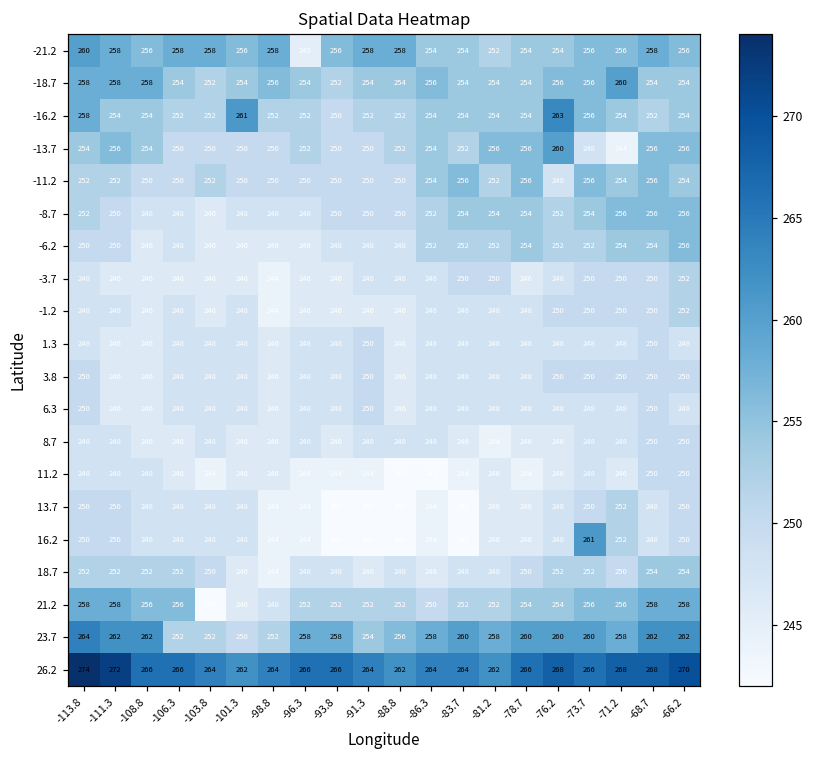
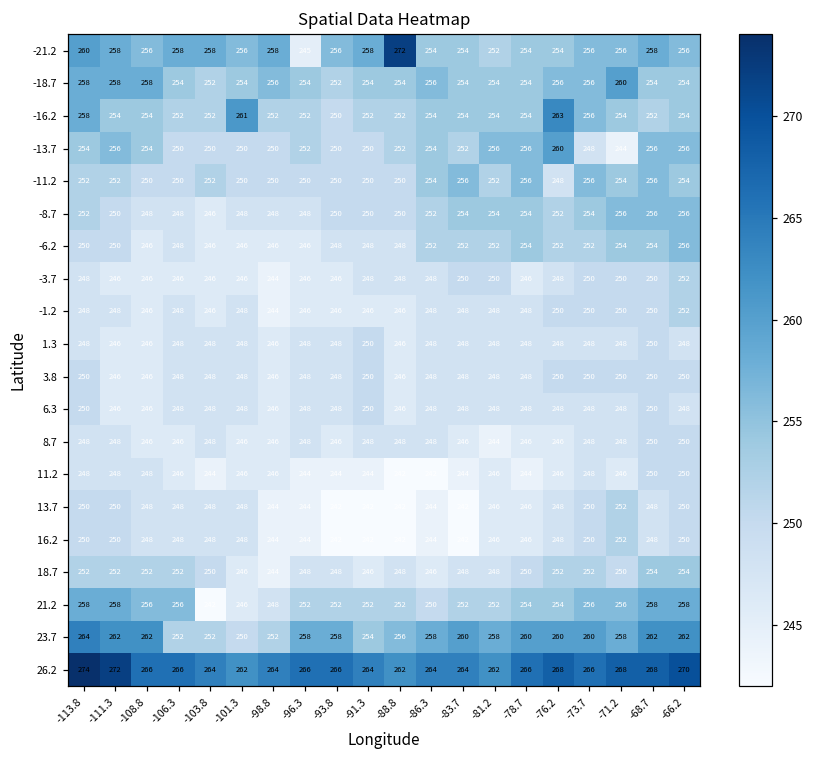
  {
    "-21.2": {
      "-113.8": 260,
      "-111.3": 258,
      "-108.8": 256,
      "-106.3": 258,
      "-103.8": 258,
      "-101.3": 256,
      "-98.8": 258,
      "-93.8": 256,
      "-91.3": 258,
-     "-88.8": 258,
+     "-88.8": 272,
      "-86.3": 254,
      "-83.7": 254,
      "-81.2": 252,
      "-78.7": 254,
      "-76.2": 254,
      "-73.7": 256,
      "-71.2": 256,
      "-68.7": 258,
      "-66.2": 256
    },
    "16.2": {
      "-113.8": 250,
      "-111.3": 250,
-     "-73.7": 261,
+     "-73.7": 250,
      "-71.2": 252,
      "-66.2": 250
    }
  }
